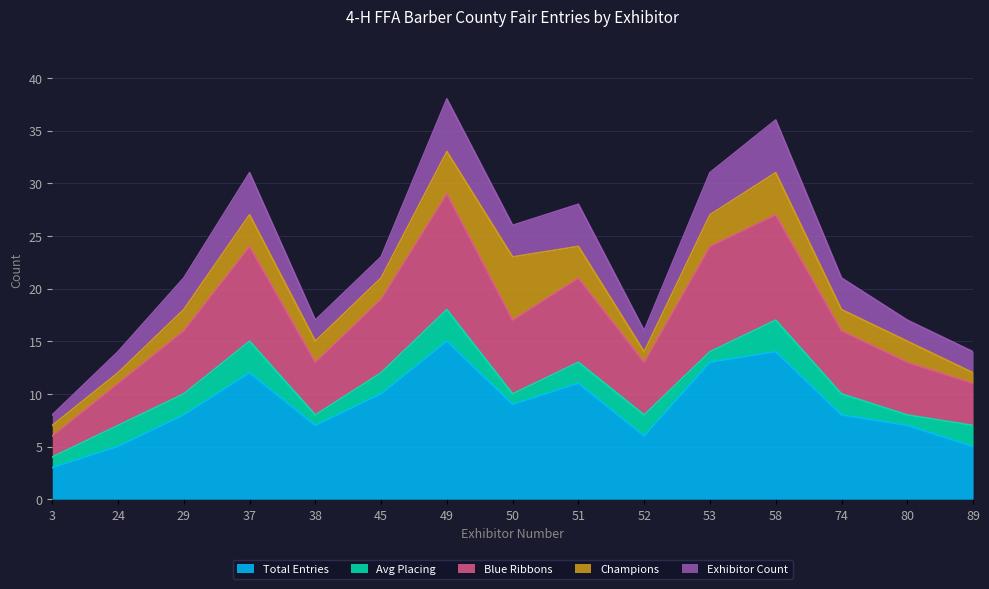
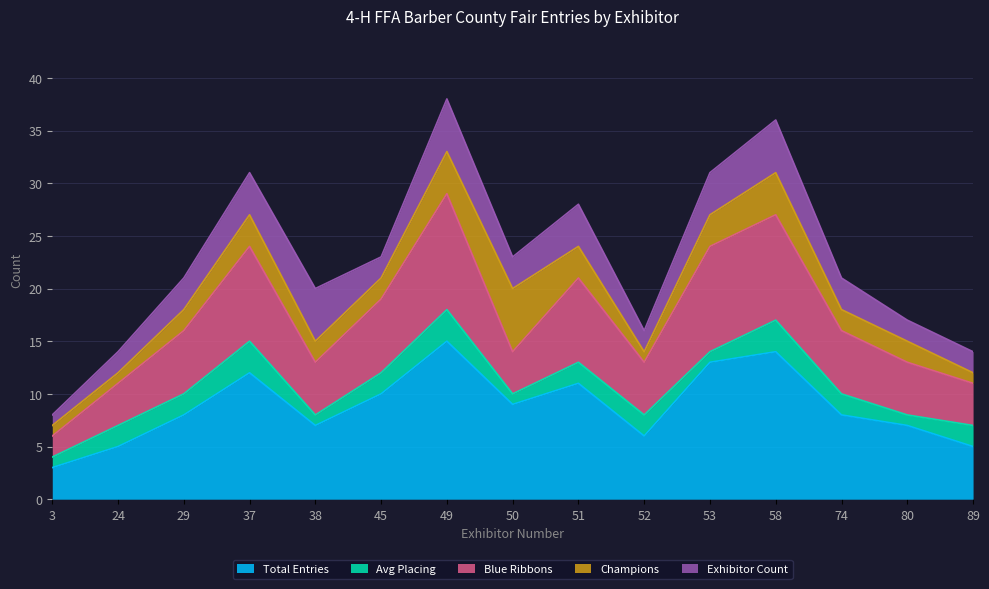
  {
    "Total Entries": {
      "3": 3,
      "24": 5,
      "29": 8,
      "37": 12,
      "38": 7,
      "45": 10,
      "49": 15,
      "50": 9,
      "51": 11,
      "52": 6,
      "53": 13,
      "58": 14,
      "74": 8,
      "80": 7,
      "89": 5
    },
    "Avg Placing": {
      "3": 1,
      "24": 2,
      "29": 2,
      "37": 3,
      "38": 1,
      "45": 2,
      "49": 3,
      "50": 1,
      "51": 2,
      "52": 2,
      "53": 1,
      "58": 3,
      "74": 2,
      "80": 1,
      "89": 2
    },
    "Blue Ribbons": {
      "3": 2,
      "24": 4,
      "29": 6,
      "37": 9,
      "38": 5,
      "45": 7,
      "49": 11,
-     "50": 7,
+     "50": 4,
      "51": 8,
      "52": 5,
      "53": 10,
      "58": 10,
      "74": 6,
      "80": 5,
      "89": 4
    },
    "Champions": {
      "3": 1,
      "24": 1,
      "29": 2,
      "37": 3,
      "38": 2,
      "45": 2,
      "49": 4,
      "50": 6,
      "51": 3,
      "52": 1,
      "53": 3,
      "58": 4,
      "74": 2,
      "80": 2,
      "89": 1
    },
    "Exhibitor Count": {
      "3": 1,
      "24": 2,
      "29": 3,
      "37": 4,
-     "38": 2,
+     "38": 5,
      "45": 2,
      "49": 5,
      "50": 3,
      "51": 4,
      "52": 2,
      "53": 4,
      "58": 5,
      "74": 3,
      "80": 2,
      "89": 2
    }
  }
